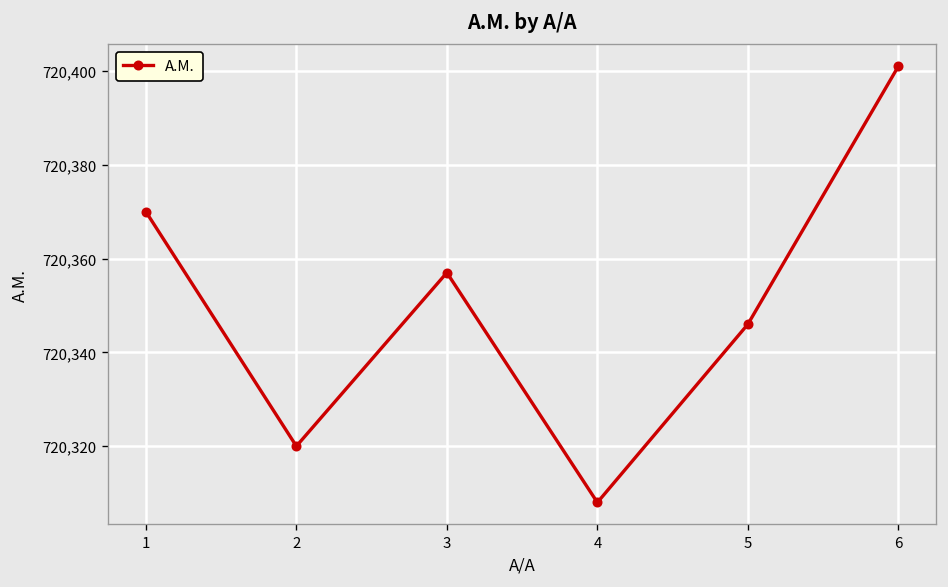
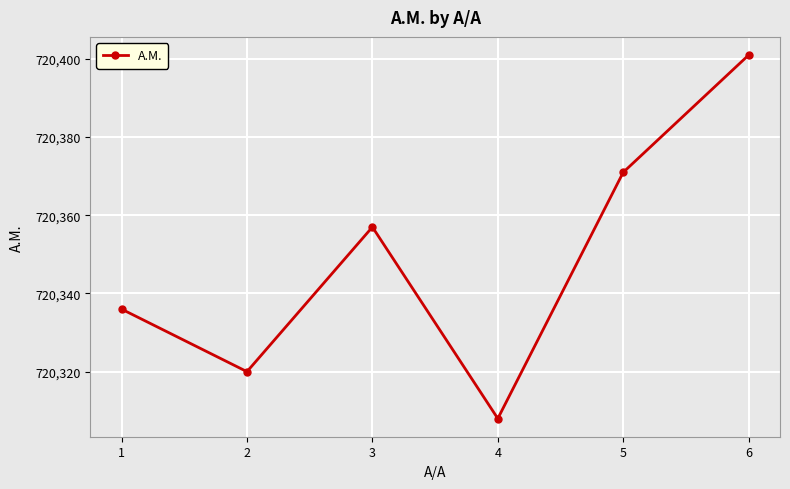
  {
-   "1": "720,370",
+   "1": "720,336",
    "2": "720,320",
    "3": "720,357",
    "4": "720,308",
-   "5": "720,346",
+   "5": "720,371",
    "6": "720,401"
  }
